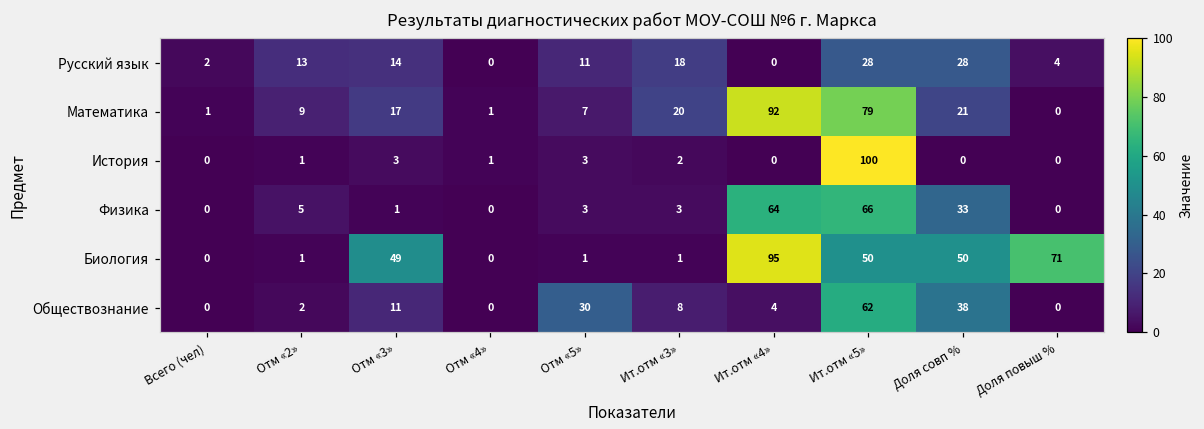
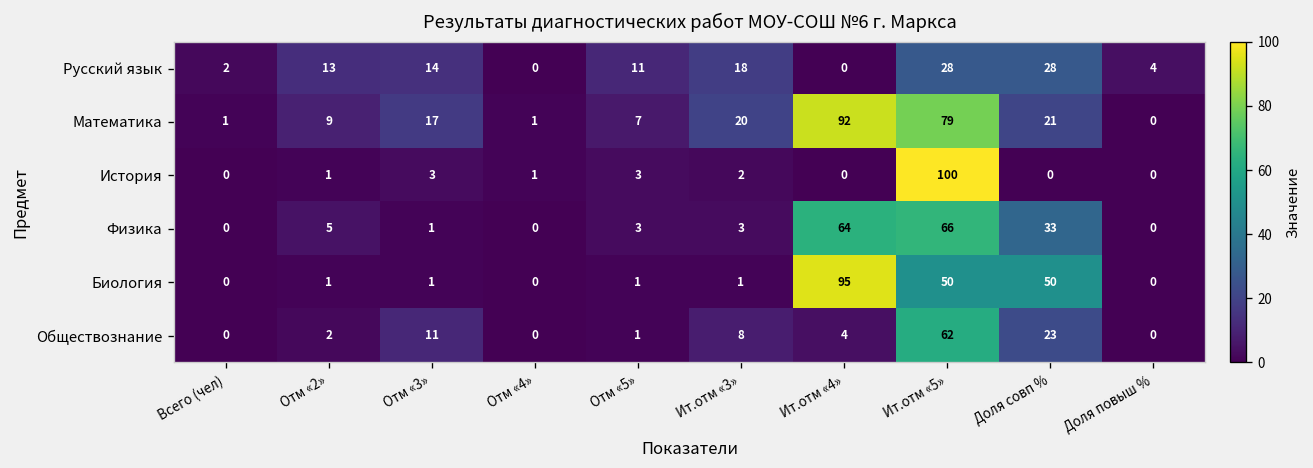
  {
    "Русский язык": {
      "Всего (чел)": 2,
      "Отм «2»": 13,
      "Отм «3»": 14,
      "Отм «4»": 0,
      "Отм «5»": 11,
      "Ит.отм «3»": 18,
      "Ит.отм «4»": 0,
      "Ит.отм «5»": 28,
      "Доля совп %": 28,
      "Доля повыш %": 4
    },
    "Математика": {
      "Всего (чел)": 1,
      "Отм «2»": 9,
      "Отм «3»": 17,
      "Отм «4»": 1,
      "Отм «5»": 7,
      "Ит.отм «3»": 20,
      "Ит.отм «4»": 92,
      "Ит.отм «5»": 79,
      "Доля совп %": 21,
      "Доля повыш %": 0
    },
    "История": {
      "Всего (чел)": 0,
      "Отм «2»": 1,
      "Отм «3»": 3,
      "Отм «4»": 1,
      "Отм «5»": 3,
      "Ит.отм «3»": 2,
      "Ит.отм «4»": 0,
      "Ит.отм «5»": 100,
      "Доля совп %": 0,
      "Доля повыш %": 0
    },
    "Физика": {
      "Всего (чел)": 0,
      "Отм «2»": 5,
      "Отм «3»": 1,
      "Отм «4»": 0,
      "Отм «5»": 3,
      "Ит.отм «3»": 3,
      "Ит.отм «4»": 64,
      "Ит.отм «5»": 66,
      "Доля совп %": 33,
      "Доля повыш %": 0
    },
    "Биология": {
      "Всего (чел)": 0,
      "Отм «2»": 1,
-     "Отм «3»": 49,
+     "Отм «3»": 1,
      "Отм «4»": 0,
      "Отм «5»": 1,
      "Ит.отм «3»": 1,
      "Ит.отм «4»": 95,
      "Ит.отм «5»": 50,
      "Доля совп %": 50,
-     "Доля повыш %": 71
+     "Доля повыш %": 0
    },
    "Обществознание": {
      "Всего (чел)": 0,
      "Отм «2»": 2,
      "Отм «3»": 11,
      "Отм «4»": 0,
-     "Отм «5»": 30,
+     "Отм «5»": 1,
      "Ит.отм «3»": 8,
      "Ит.отм «4»": 4,
      "Ит.отм «5»": 62,
-     "Доля совп %": 38,
+     "Доля совп %": 23,
      "Доля повыш %": 0
    }
  }
